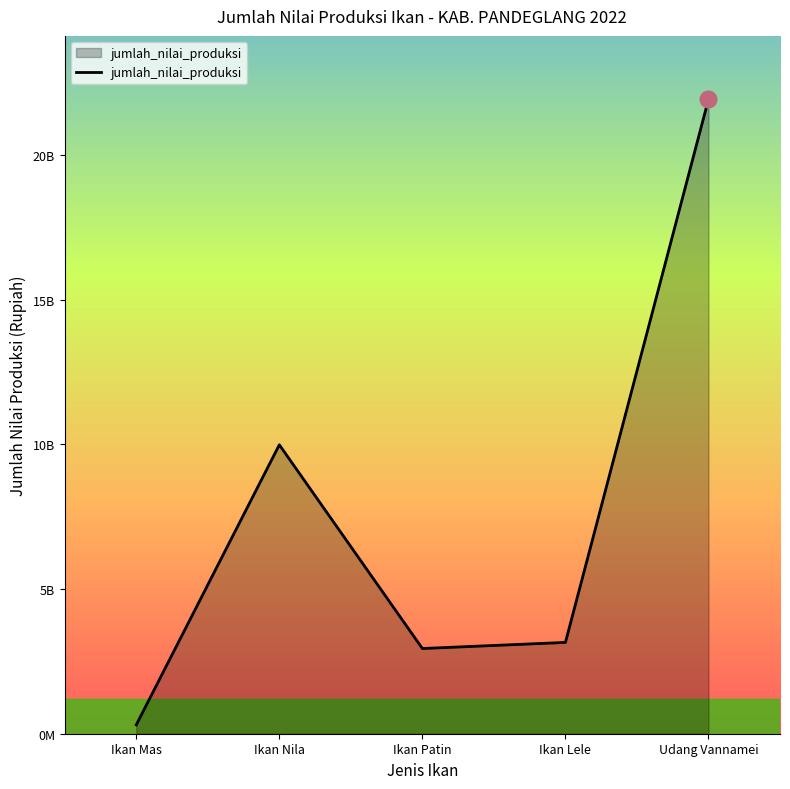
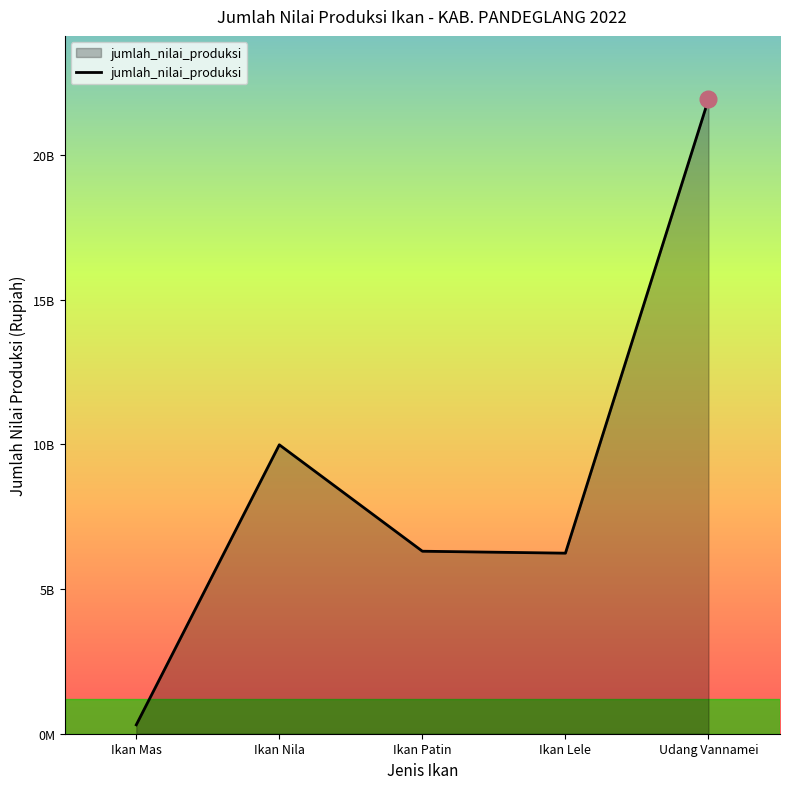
  {
    "jumlah_nilai_produksi": {
      "Ikan Nila": 10000000000,
-     "Ikan Patin": 2900000000,
-     "Ikan Lele": 3200000000
+     "Ikan Patin": 6300000000,
+     "Ikan Lele": 6200000000
    }
  }
